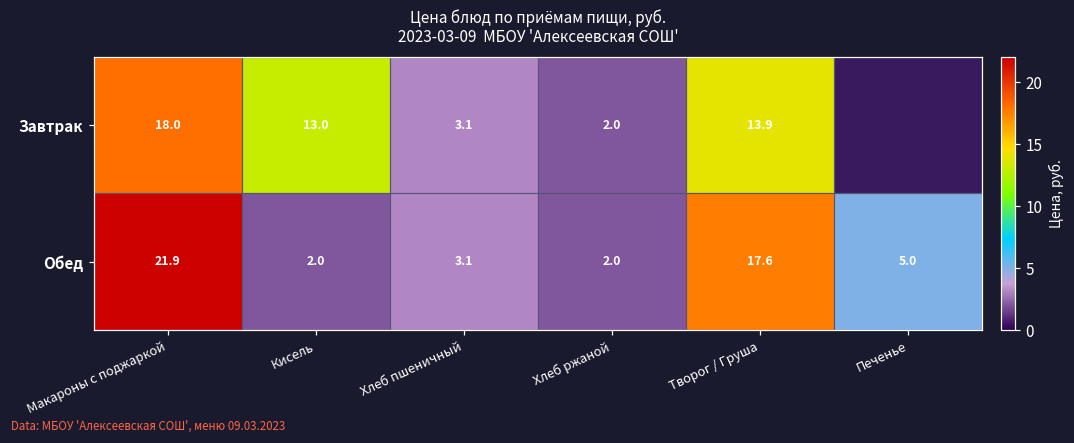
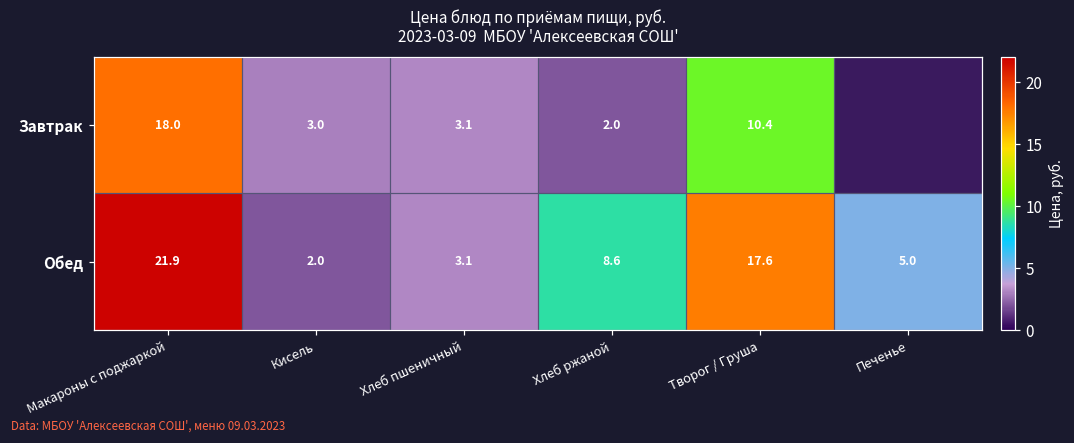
  {
    "Завтрак": {
      "Макароны с поджаркой": 18.0,
-     "Кисель": 13.0,
+     "Кисель": 3.0,
      "Хлеб пшеничный": 3.1,
      "Хлеб ржаной": 2.0,
-     "Творог / Груша": 13.9
+     "Творог / Груша": 10.4
    },
    "Обед": {
      "Макароны с поджаркой": 21.9,
      "Кисель": 2.0,
      "Хлеб пшеничный": 3.1,
-     "Хлеб ржаной": 2.0,
+     "Хлеб ржаной": 8.6,
      "Творог / Груша": 17.6,
      "Печенье": 5.0
    }
  }
